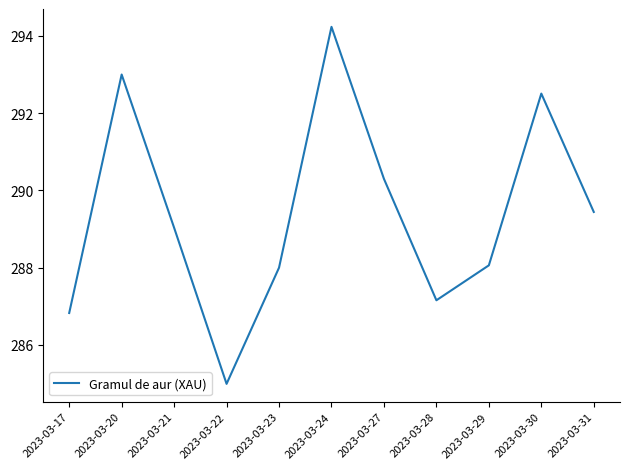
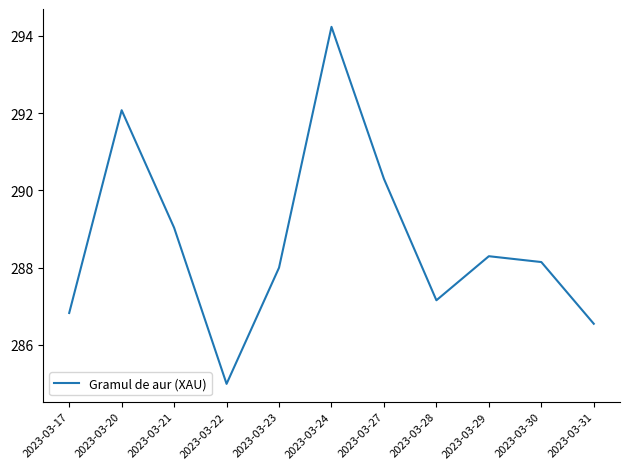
  {
    "2023-03-17": 286.8,
-   "2023-03-20": 293.0,
+   "2023-03-20": 292.1,
    "2023-03-21": 289.0,
    "2023-03-22": 285.0,
    "2023-03-23": 288.0,
    "2023-03-24": 294.2,
    "2023-03-27": 290.3,
    "2023-03-28": 287.2,
-   "2023-03-29": 288.1,
-   "2023-03-30": 292.5,
-   "2023-03-31": 289.4
+   "2023-03-29": 288.3,
+   "2023-03-30": 288.1,
+   "2023-03-31": 286.5
  }
